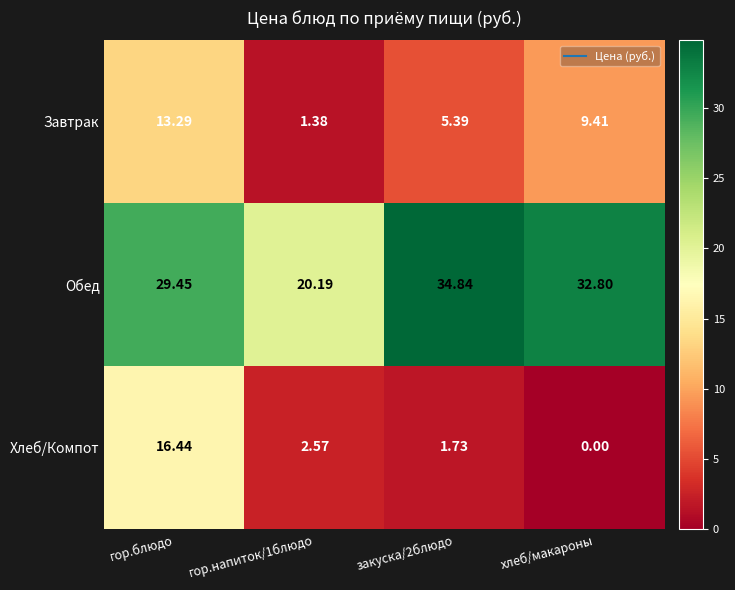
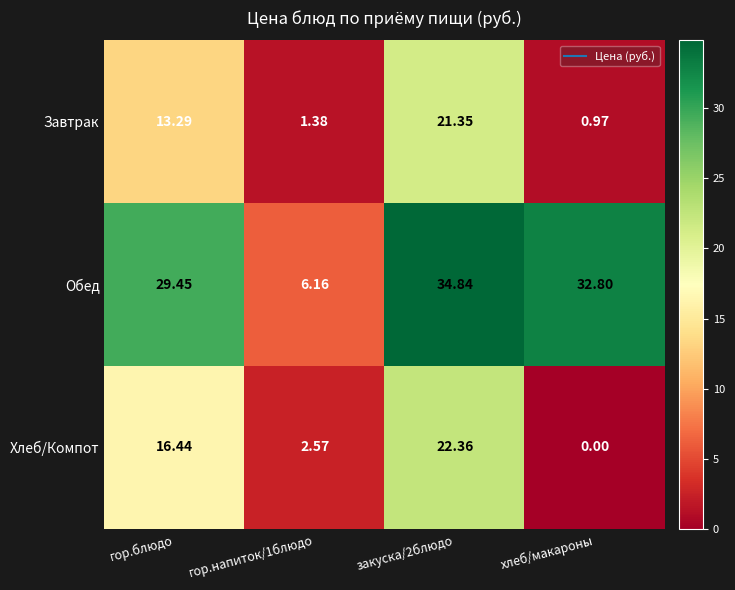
  {
    "Завтрак": {
      "гор.блюдо": 13.29,
      "гор.напиток/1блюдо": 1.38,
-     "закуска/2блюдо": 5.39,
-     "хлеб/макароны": 9.41
+     "закуска/2блюдо": 21.35,
+     "хлеб/макароны": 0.97
    },
    "Обед": {
      "гор.блюдо": 29.45,
-     "гор.напиток/1блюдо": 20.19,
+     "гор.напиток/1блюдо": 6.16,
      "закуска/2блюдо": 34.84,
      "хлеб/макароны": 32.80
    },
    "Хлеб/Компот": {
      "гор.блюдо": 16.44,
      "гор.напиток/1блюдо": 2.57,
-     "закуска/2блюдо": 1.73,
+     "закуска/2блюдо": 22.36,
      "хлеб/макароны": 0.00
    }
  }
